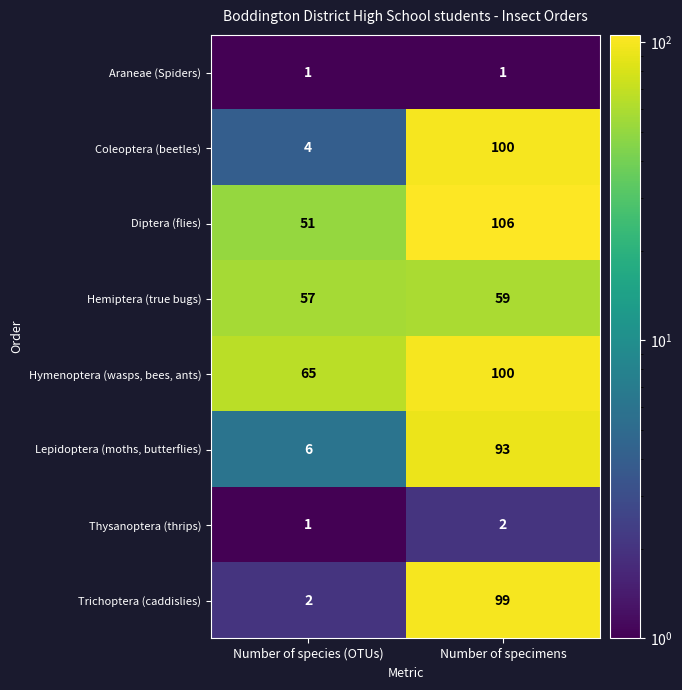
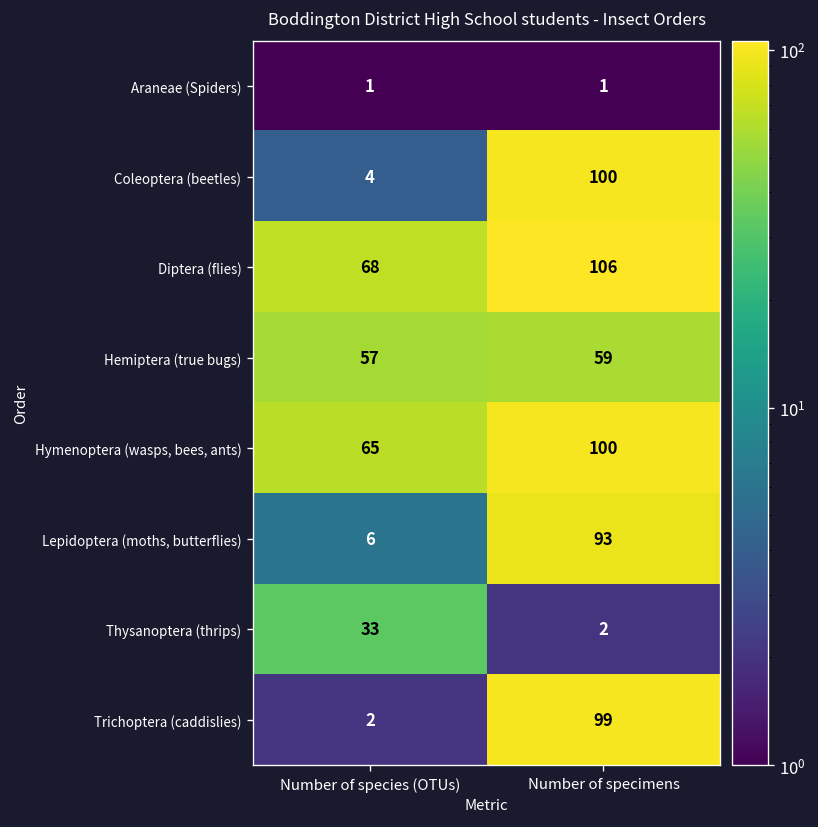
  {
    "Araneae (Spiders)": {
      "Number of species (OTUs)": 1,
      "Number of specimens": 1
    },
    "Coleoptera (beetles)": {
      "Number of species (OTUs)": 4,
      "Number of specimens": 100
    },
    "Diptera (flies)": {
-     "Number of species (OTUs)": 51,
+     "Number of species (OTUs)": 68,
      "Number of specimens": 106
    },
    "Hemiptera (true bugs)": {
      "Number of species (OTUs)": 57,
      "Number of specimens": 59
    },
    "Hymenoptera (wasps, bees, ants)": {
      "Number of species (OTUs)": 65,
      "Number of specimens": 100
    },
    "Lepidoptera (moths, butterflies)": {
      "Number of species (OTUs)": 6,
      "Number of specimens": 93
    },
    "Thysanoptera (thrips)": {
-     "Number of species (OTUs)": 1,
+     "Number of species (OTUs)": 33,
      "Number of specimens": 2
    },
    "Trichoptera (caddislies)": {
      "Number of species (OTUs)": 2,
      "Number of specimens": 99
    }
  }
